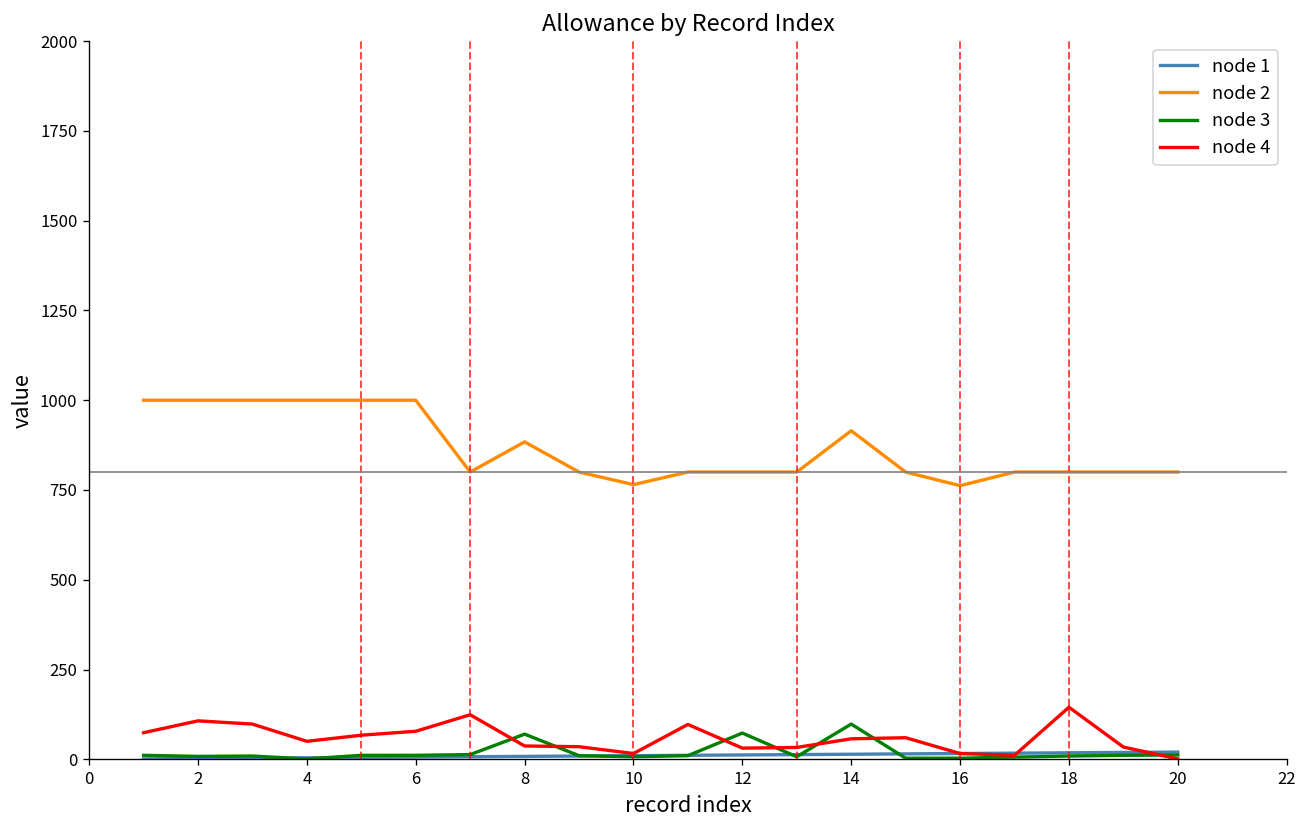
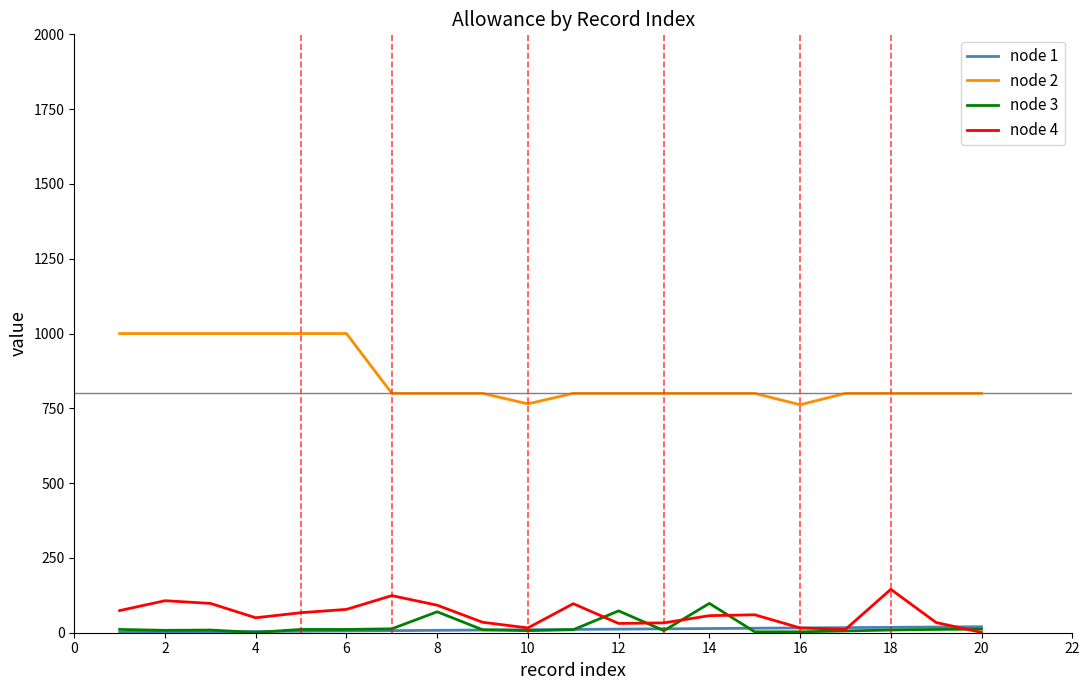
  {
    "node 1": {
      "8": 10,
      "12": 10,
      "14": 10,
      "18": 20
    },
    "node 2": {
      "2": 1000,
      "4": 1000,
      "6": 1000,
-     "8": 880,
+     "8": 800,
      "10": 770,
      "12": 800,
-     "14": 920,
+     "14": 800,
      "16": 760,
      "18": 800,
      "20": 800
    },
    "node 3": {
      "8": 70,
      "12": 70,
      "14": 100,
      "16": 0,
      "18": 10
    },
    "node 4": {
      "2": 110,
      "4": 50,
      "6": 80,
-     "8": 40,
+     "8": 90,
      "12": 30,
      "14": 60,
      "18": 150,
      "20": 0
    }
  }
